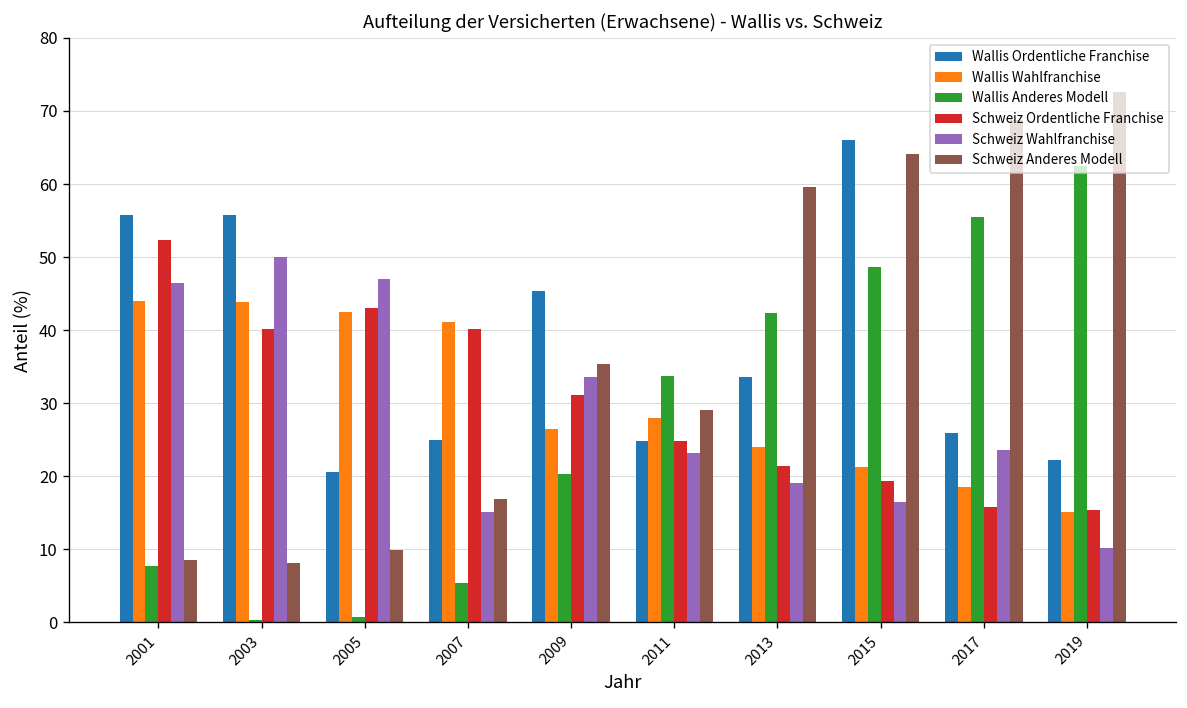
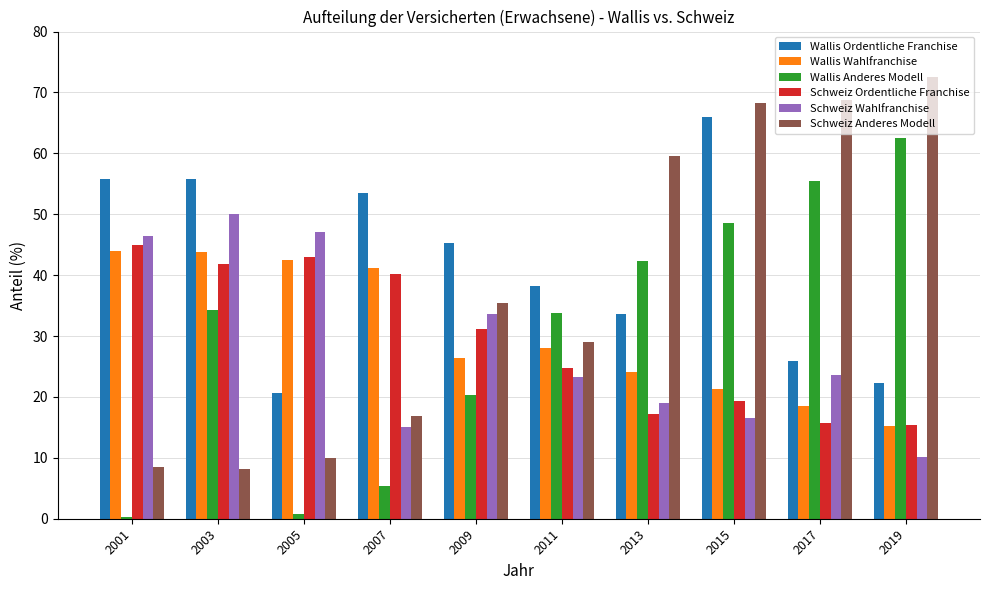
  {
    "Wallis Ordentliche Franchise": {
      "2001": 56,
      "2003": 56,
      "2005": 21,
-     "2007": 25,
+     "2007": 54,
      "2009": 45,
-     "2011": 25,
+     "2011": 38,
      "2013": 34,
      "2015": 66,
      "2017": 26,
      "2019": 22
    },
    "Wallis Wahlfranchise": {
      "2001": 44,
      "2003": 44,
      "2005": 43,
      "2007": 41,
      "2009": 26,
      "2011": 28,
      "2013": 24,
      "2015": 21,
      "2017": 19,
      "2019": 15
    },
    "Wallis Anderes Modell": {
-     "2001": 8,
-     "2003": 0,
+     "2001": 0,
+     "2003": 34,
      "2005": 1,
      "2007": 5,
      "2009": 20,
      "2011": 34,
      "2013": 42,
      "2015": 49,
      "2017": 56,
      "2019": 63
    },
    "Schweiz Ordentliche Franchise": {
-     "2001": 52,
-     "2003": 40,
+     "2001": 45,
+     "2003": 42,
      "2005": 43,
      "2007": 40,
      "2009": 31,
      "2011": 25,
-     "2013": 21,
+     "2013": 17,
      "2015": 19,
      "2017": 16,
      "2019": 15
    },
    "Schweiz Wahlfranchise": {
      "2001": 46,
      "2003": 50,
      "2005": 47,
      "2007": 15,
      "2009": 34,
      "2011": 23,
      "2013": 19,
      "2015": 16,
      "2017": 24,
      "2019": 10
    },
    "Schweiz Anderes Modell": {
      "2001": 9,
      "2003": 8,
      "2005": 10,
      "2007": 17,
      "2009": 35,
      "2011": 29,
      "2013": 60,
-     "2015": 64
+     "2015": 68
    }
  }
